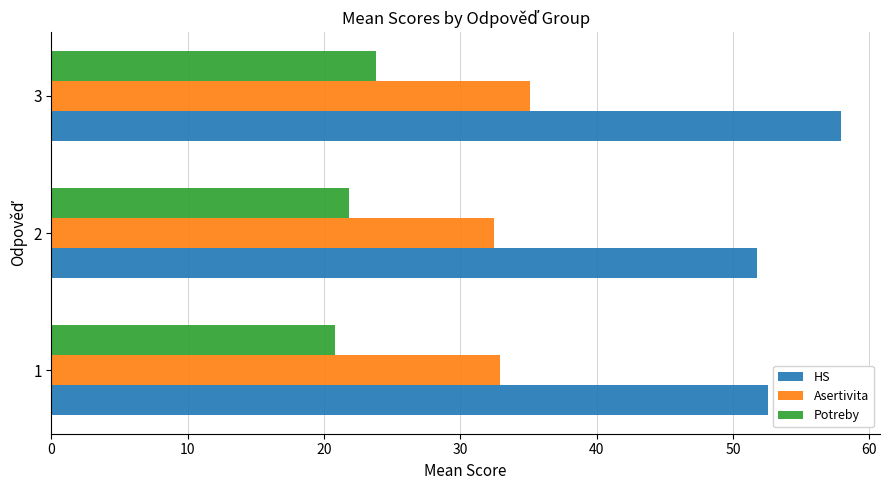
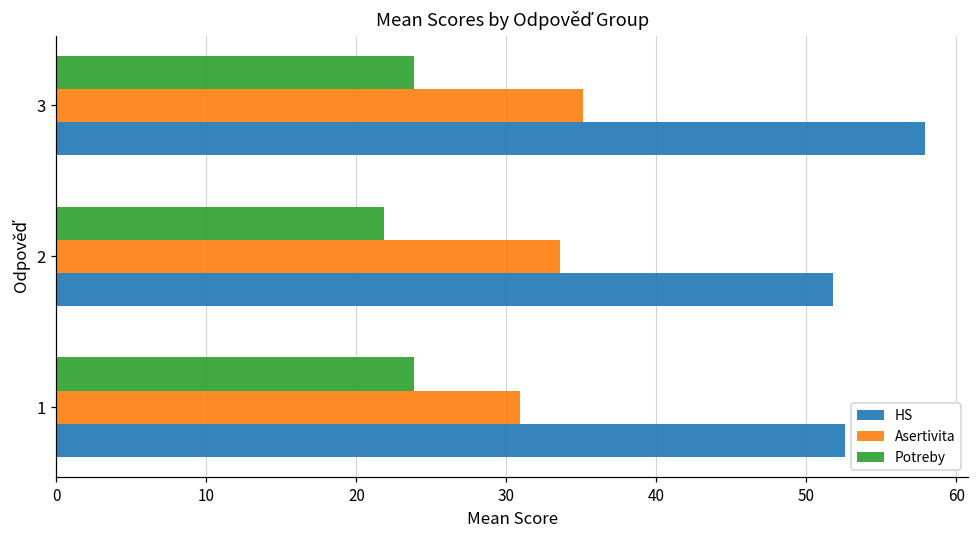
  {
    "HS": {
      "3": 57.9,
      "2": 51.8,
      "1": 52.6
    },
    "Asertivita": {
      "3": 35.1,
-     "2": 32.5,
-     "1": 32.9
+     "2": 33.6,
+     "1": 30.9
    },
    "Potreby": {
      "3": 23.8,
      "2": 21.8,
-     "1": 20.8
+     "1": 23.9
    }
  }
